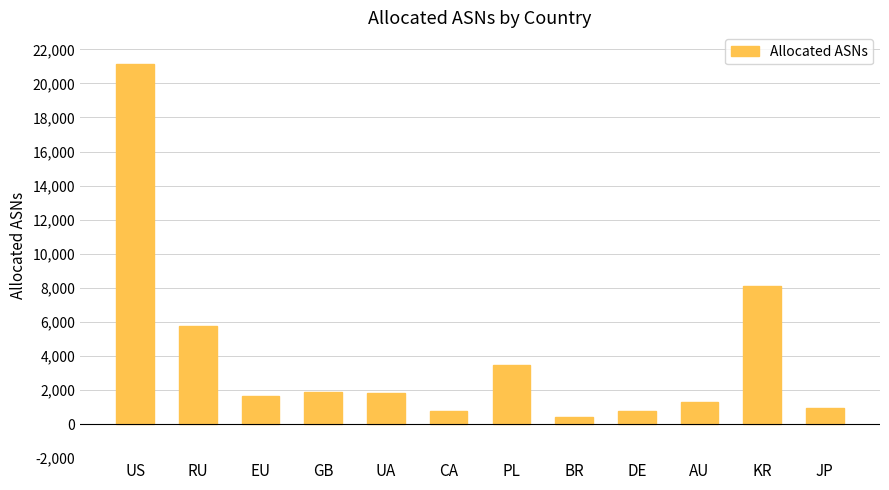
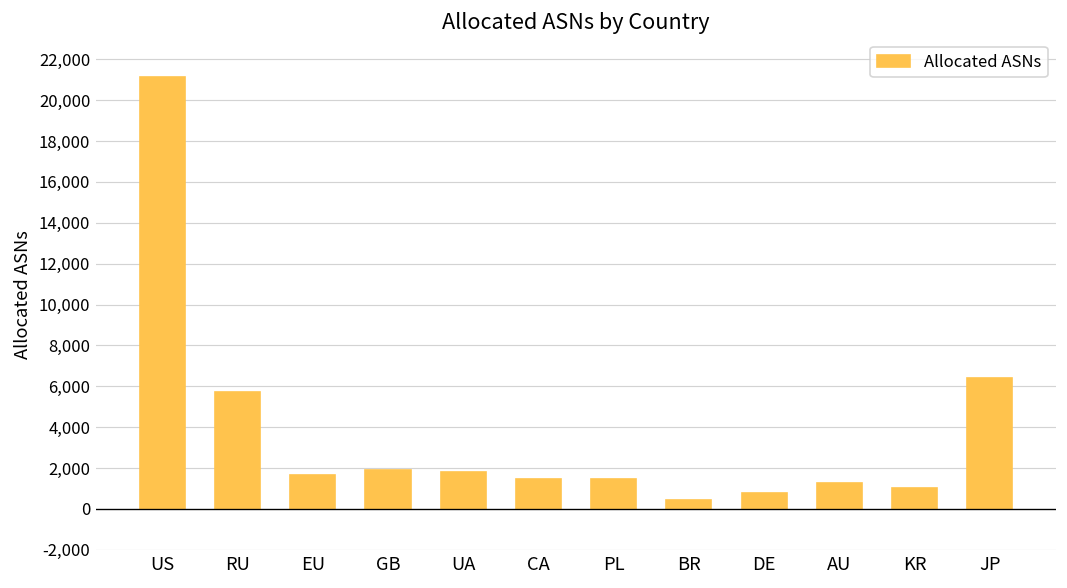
  {
    "US": "21,100",
    "RU": "5,700",
    "EU": "1,700",
    "GB": "1,900",
    "UA": "1,800",
-   "CA": "800",
-   "PL": "3,500",
+   "CA": "1,500",
+   "PL": "1,400",
    "BR": "400",
    "DE": "800",
    "AU": "1,300",
-   "KR": "8,100",
-   "JP": "900"
+   "KR": "1,000",
+   "JP": "6,400"
  }
